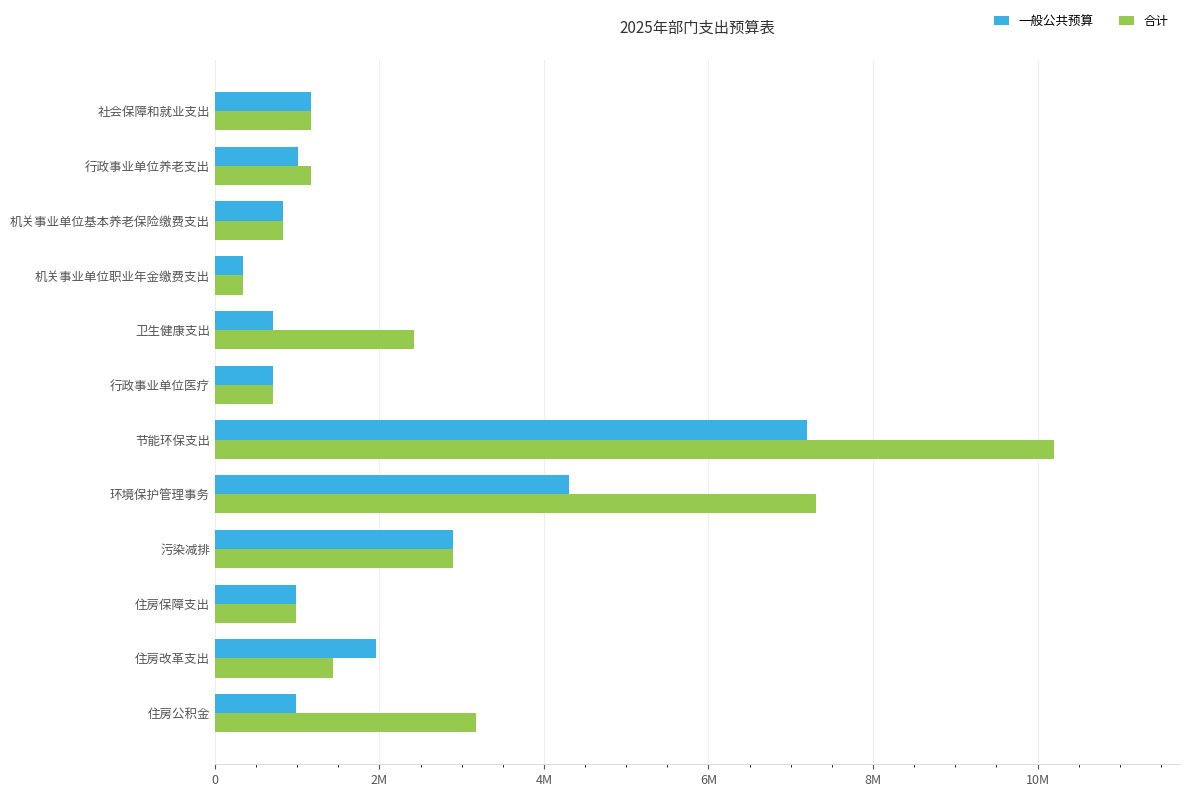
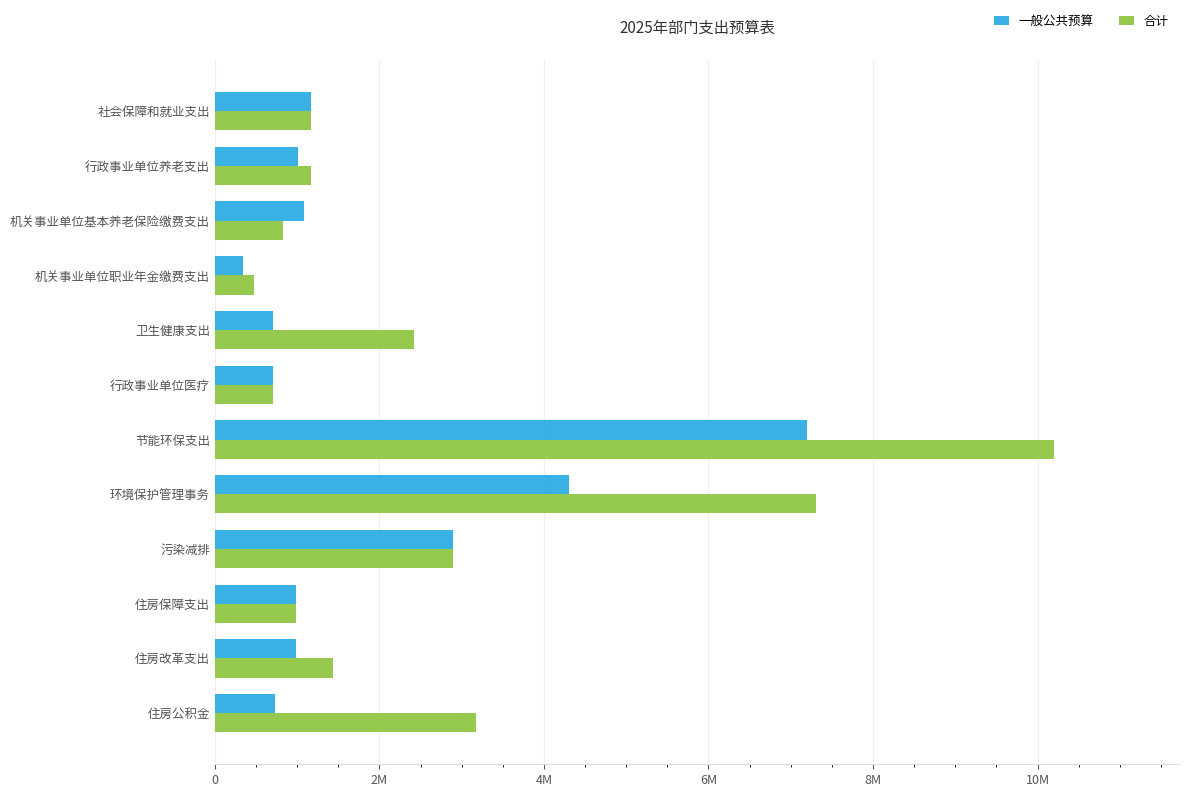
  {
    "一般公共预算": {
      "社会保障和就业支出": 1200000,
      "行政事业单位养老支出": 1000000,
-     "机关事业单位基本养老保险缴费支出": 800000,
+     "机关事业单位基本养老保险缴费支出": 1100000,
      "机关事业单位职业年金缴费支出": 300000,
      "卫生健康支出": 700000,
      "行政事业单位医疗": 700000,
      "节能环保支出": 7200000,
      "环境保护管理事务": 4300000,
      "污染减排": 2900000,
      "住房保障支出": 1000000,
-     "住房改革支出": 2000000,
-     "住房公积金": 1000000
+     "住房改革支出": 1000000,
+     "住房公积金": 700000
    },
    "合计": {
      "社会保障和就业支出": 1200000,
      "行政事业单位养老支出": 1200000,
      "机关事业单位基本养老保险缴费支出": 800000,
-     "机关事业单位职业年金缴费支出": 300000,
+     "机关事业单位职业年金缴费支出": 500000,
      "卫生健康支出": 2400000,
      "行政事业单位医疗": 700000,
      "节能环保支出": 10200000,
      "环境保护管理事务": 7300000,
      "污染减排": 2900000,
      "住房保障支出": 1000000,
      "住房改革支出": 1400000,
      "住房公积金": 3200000
    }
  }
